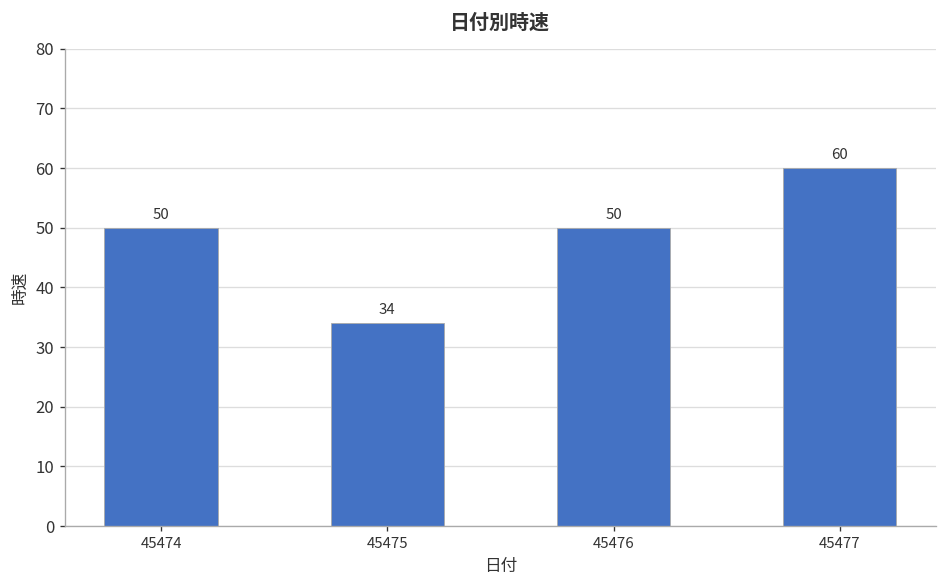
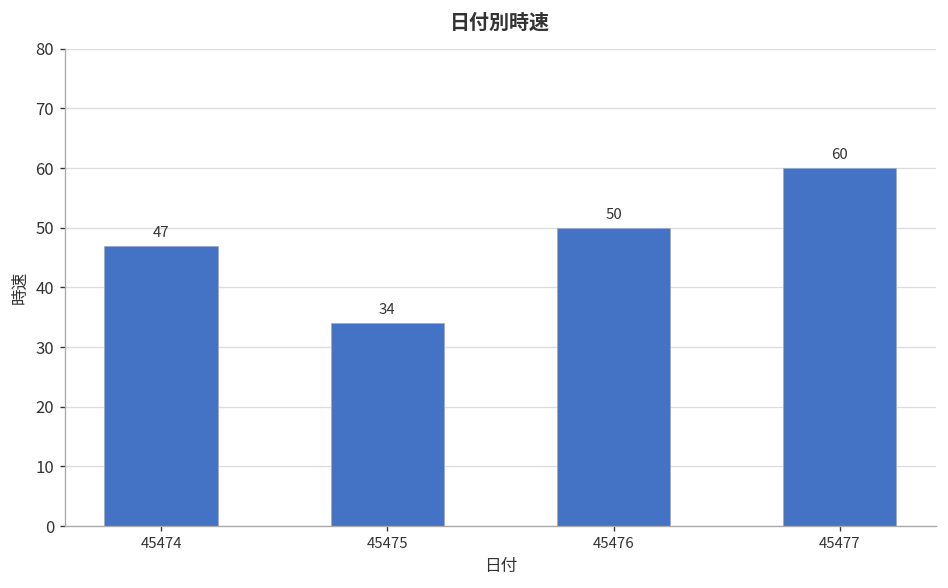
  {
-   "45474": 50,
+   "45474": 47,
    "45475": 34,
    "45476": 50,
    "45477": 60
  }
